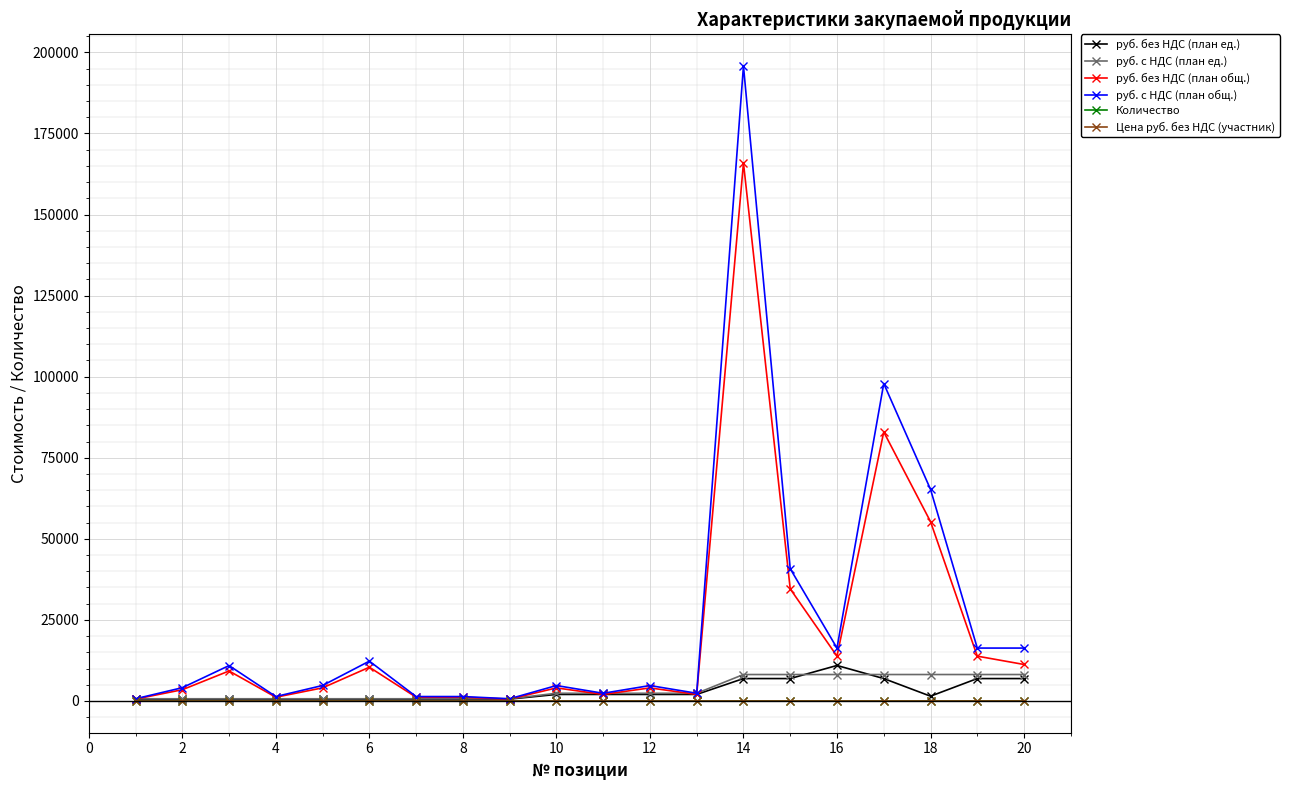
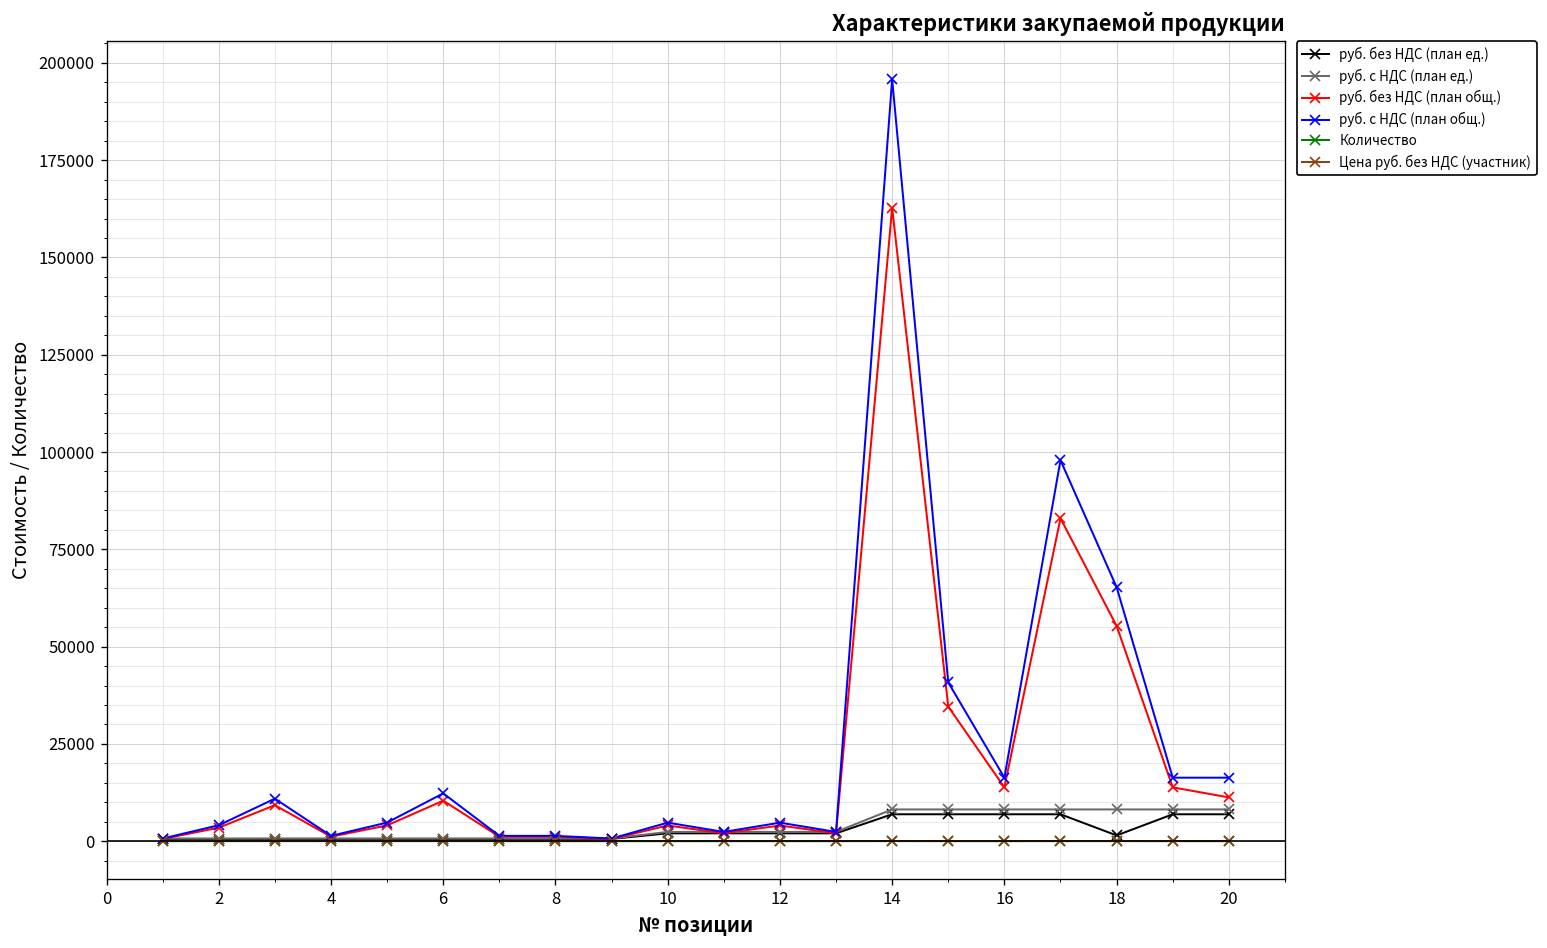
  {
    "руб. без НДС (план ед.)": {
      "14": 7000,
-     "16": 11000,
+     "16": 7000,
      "18": 1000,
      "20": 7000
    },
    "руб. с НДС (план ед.)": {
      "14": 8000,
      "16": 8000,
      "18": 8000,
      "20": 8000
    },
    "руб. без НДС (план общ.)": {
      "6": 10000,
-     "14": 166000,
+     "14": 163000,
      "16": 14000,
      "18": 55000,
      "20": 11000
    },
    "руб. с НДС (план общ.)": {
      "6": 12000,
      "14": 196000,
      "16": 16000,
      "18": 65000,
      "20": 16000
    },
    "Цена руб. без НДС (участник)": {
      "10": 0,
      "12": 0,
      "14": 0,
      "16": 0,
      "18": 0,
      "20": 0
    }
  }
